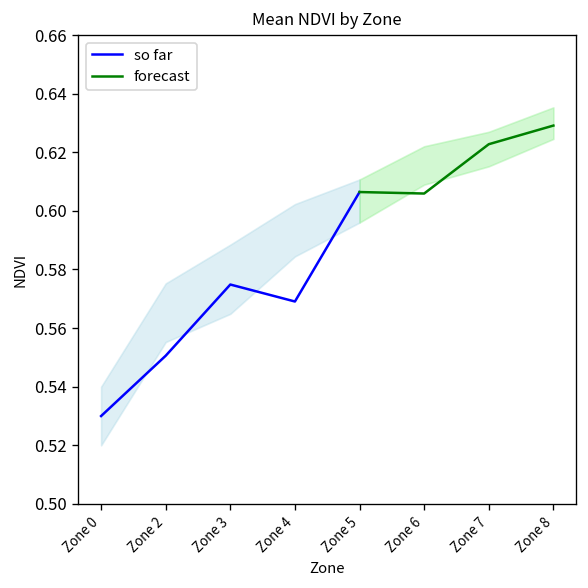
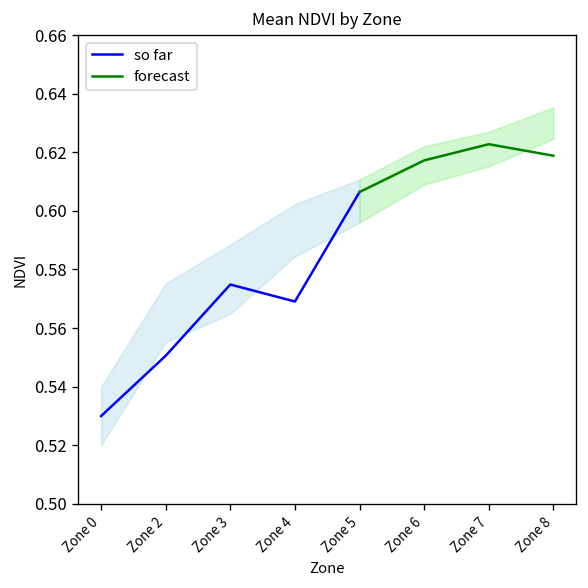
  {
    "so far": {
      "Zone 0": 0.530,
      "Zone 2": 0.551,
      "Zone 3": 0.575,
      "Zone 4": 0.569
    },
    "forecast": {
-     "Zone 6": 0.606,
+     "Zone 6": 0.617,
      "Zone 7": 0.623,
-     "Zone 8": 0.629
+     "Zone 8": 0.619
    }
  }
